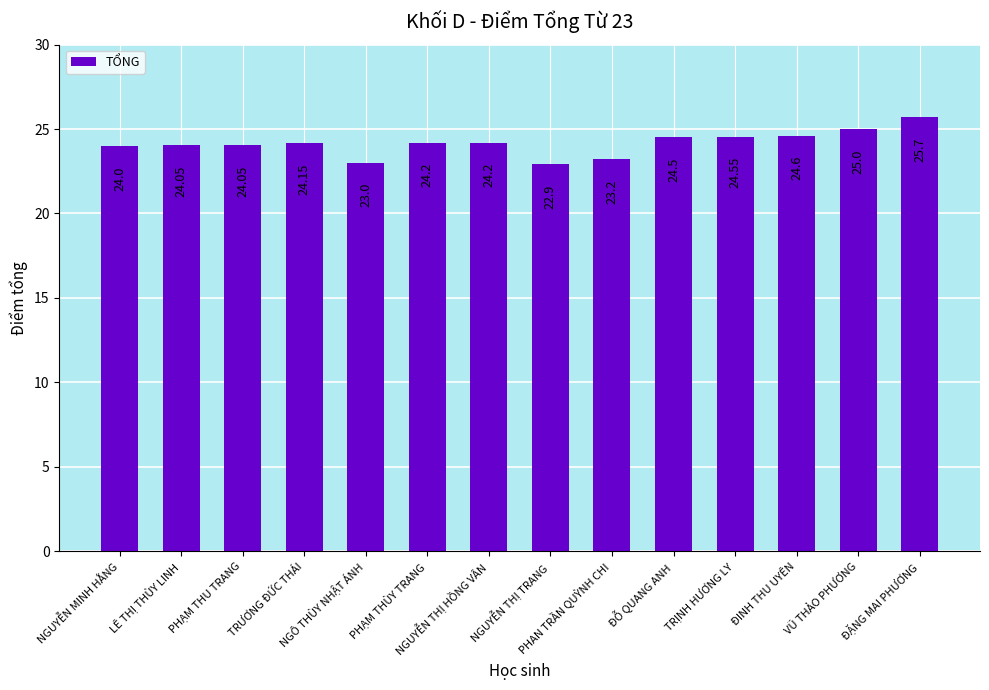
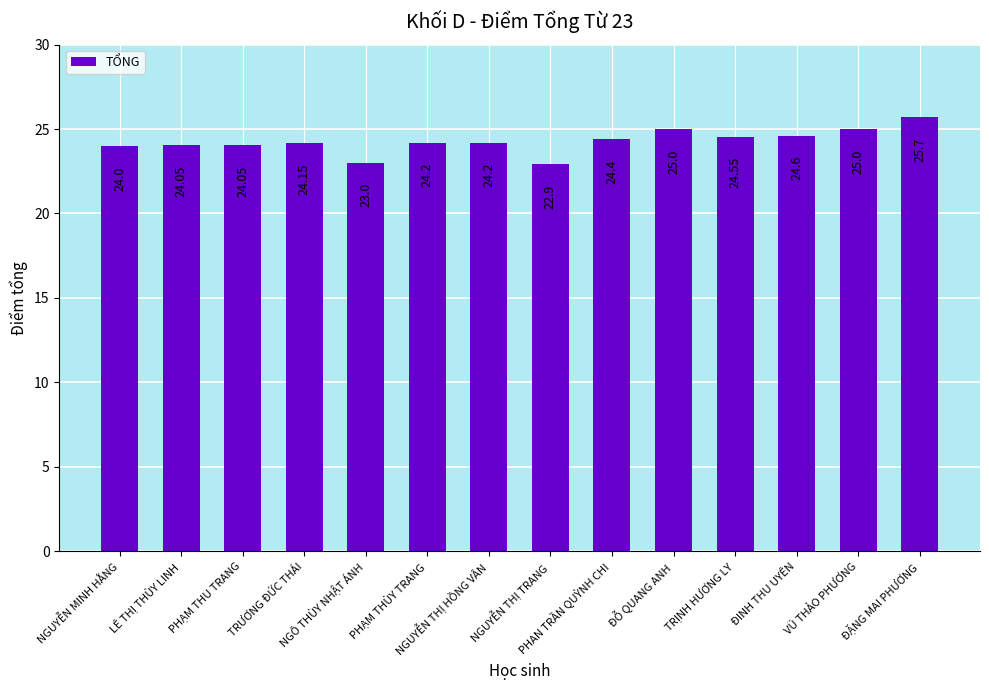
  {
    "NGUYỄN MINH HẰNG": 24.0,
    "LÊ THỊ THÙY LINH": 24.05,
    "PHẠM THU TRANG": 24.05,
    "TRƯƠNG ĐỨC THÁI": 24.15,
    "NGÔ THÙY NHẬT ÁNH": 23.0,
    "PHẠM THÙY TRANG": 24.2,
    "NGUYỄN THỊ HỒNG VÂN": 24.2,
    "NGUYỄN THỊ TRANG": 22.9,
-   "PHAN TRẦN QUỲNH CHI": 23.2,
-   "ĐỖ QUANG ANH": 24.5,
+   "PHAN TRẦN QUỲNH CHI": 24.4,
+   "ĐỖ QUANG ANH": 25.0,
    "TRỊNH HƯƠNG LY": 24.55,
    "ĐINH THU UYÊN": 24.6,
    "VŨ THẢO PHƯƠNG": 25.0,
    "ĐẶNG MAI PHƯƠNG": 25.7
  }
